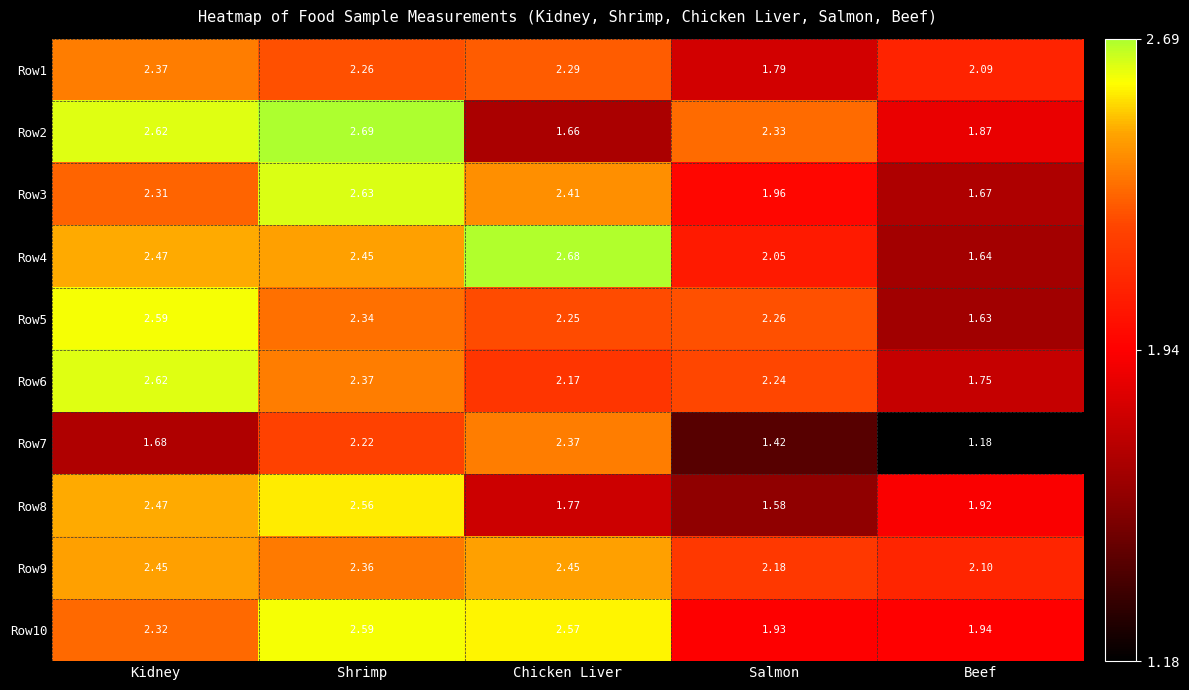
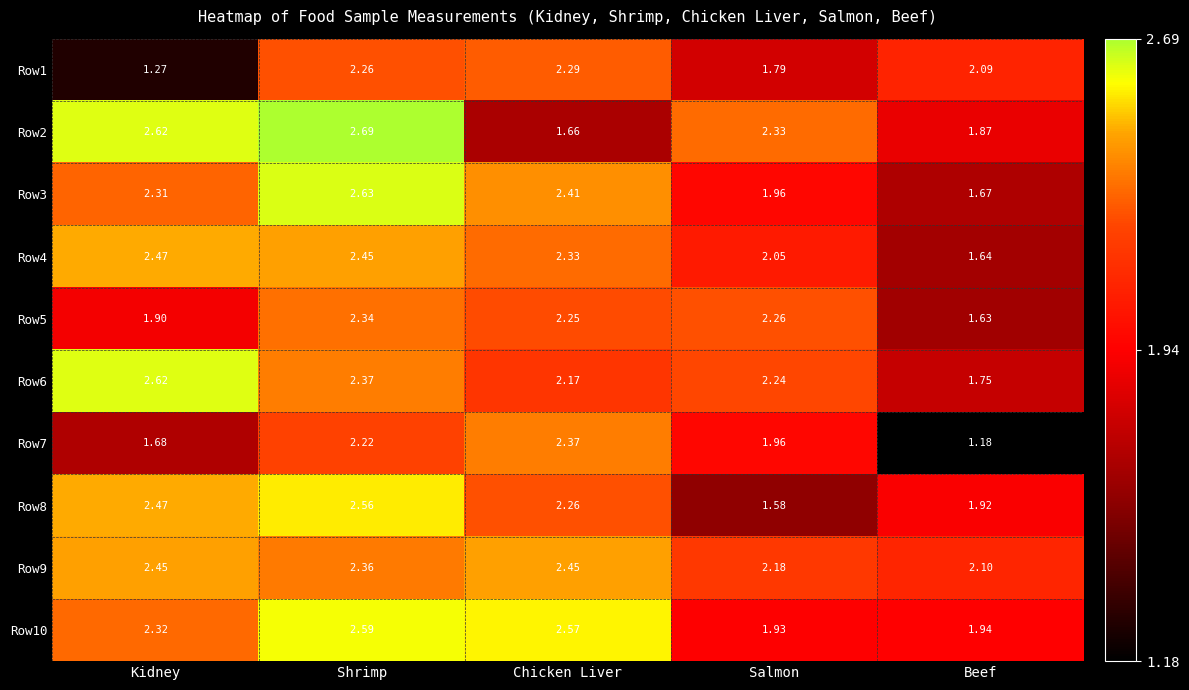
  {
    "Row1": {
-     "Kidney": 2.37,
+     "Kidney": 1.27,
      "Shrimp": 2.26,
      "Chicken Liver": 2.29,
      "Salmon": 1.79,
      "Beef": 2.09
    },
    "Row2": {
      "Kidney": 2.62,
      "Shrimp": 2.69,
      "Chicken Liver": 1.66,
      "Salmon": 2.33,
      "Beef": 1.87
    },
    "Row3": {
      "Kidney": 2.31,
      "Shrimp": 2.63,
      "Chicken Liver": 2.41,
      "Salmon": 1.96,
      "Beef": 1.67
    },
    "Row4": {
      "Kidney": 2.47,
      "Shrimp": 2.45,
-     "Chicken Liver": 2.68,
+     "Chicken Liver": 2.33,
      "Salmon": 2.05,
      "Beef": 1.64
    },
    "Row5": {
-     "Kidney": 2.59,
+     "Kidney": 1.90,
      "Shrimp": 2.34,
      "Chicken Liver": 2.25,
      "Salmon": 2.26,
      "Beef": 1.63
    },
    "Row6": {
      "Kidney": 2.62,
      "Shrimp": 2.37,
      "Chicken Liver": 2.17,
      "Salmon": 2.24,
      "Beef": 1.75
    },
    "Row7": {
      "Kidney": 1.68,
      "Shrimp": 2.22,
      "Chicken Liver": 2.37,
-     "Salmon": 1.42,
+     "Salmon": 1.96,
      "Beef": 1.18
    },
    "Row8": {
      "Kidney": 2.47,
      "Shrimp": 2.56,
-     "Chicken Liver": 1.77,
+     "Chicken Liver": 2.26,
      "Salmon": 1.58,
      "Beef": 1.92
    },
    "Row9": {
      "Kidney": 2.45,
      "Shrimp": 2.36,
      "Chicken Liver": 2.45,
      "Salmon": 2.18,
      "Beef": 2.10
    },
    "Row10": {
      "Kidney": 2.32,
      "Shrimp": 2.59,
      "Chicken Liver": 2.57,
      "Salmon": 1.93,
      "Beef": 1.94
    }
  }
